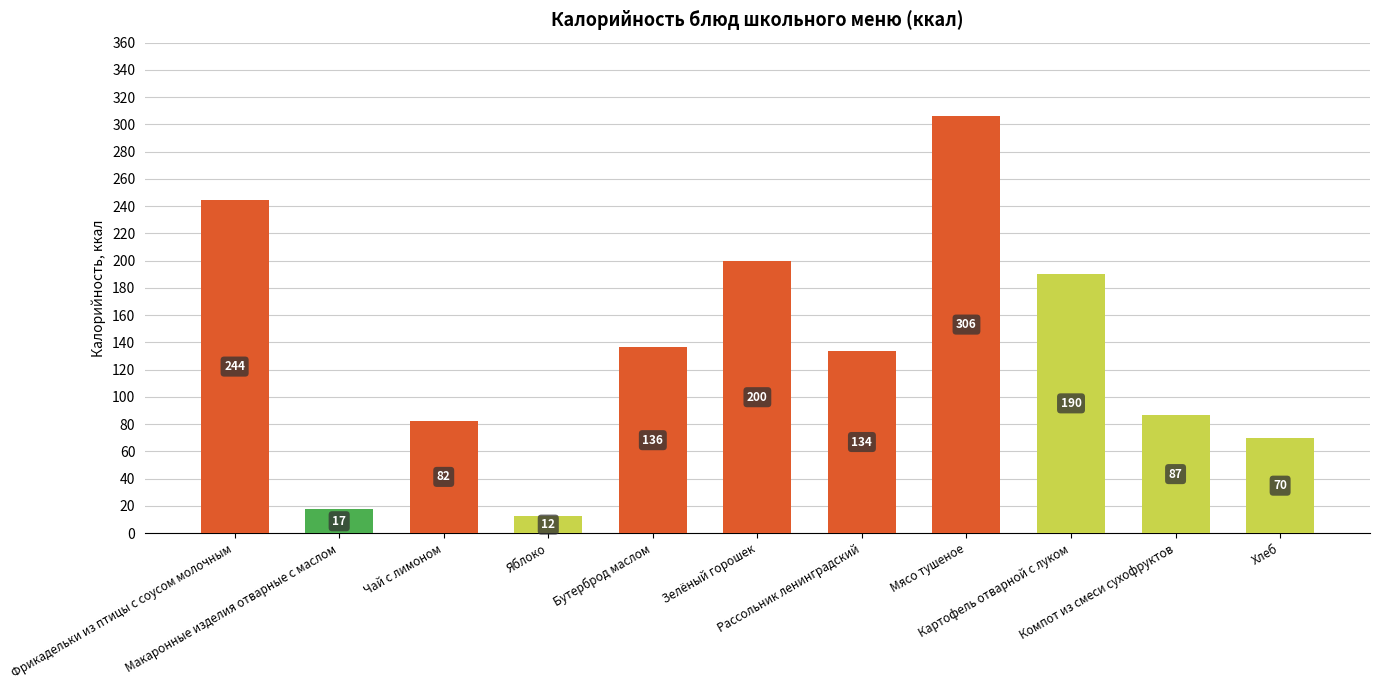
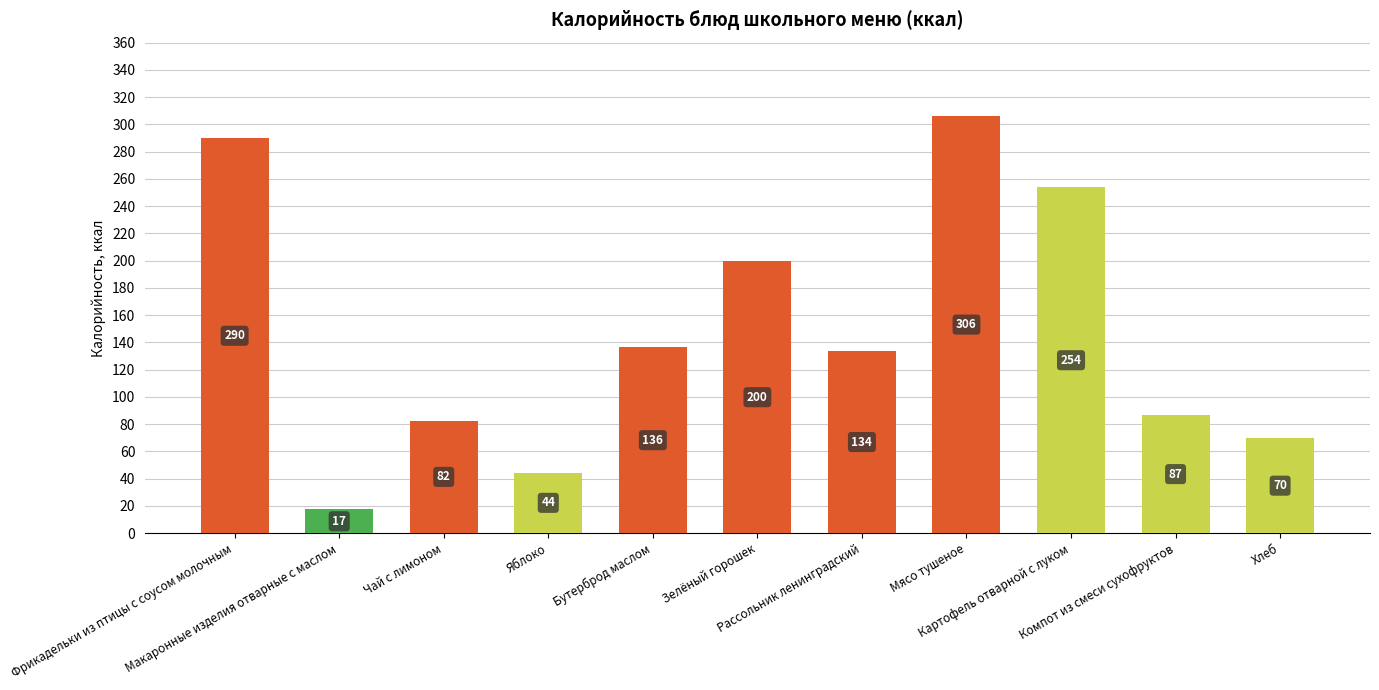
  {
-   "Фрикадельки из птицы с соусом молочным": 244,
-   "Яблоко": 12,
-   "Картофель отварной с луком": 190
+   "Фрикадельки из птицы с соусом молочным": 290,
+   "Яблоко": 44,
+   "Картофель отварной с луком": 254
  }
